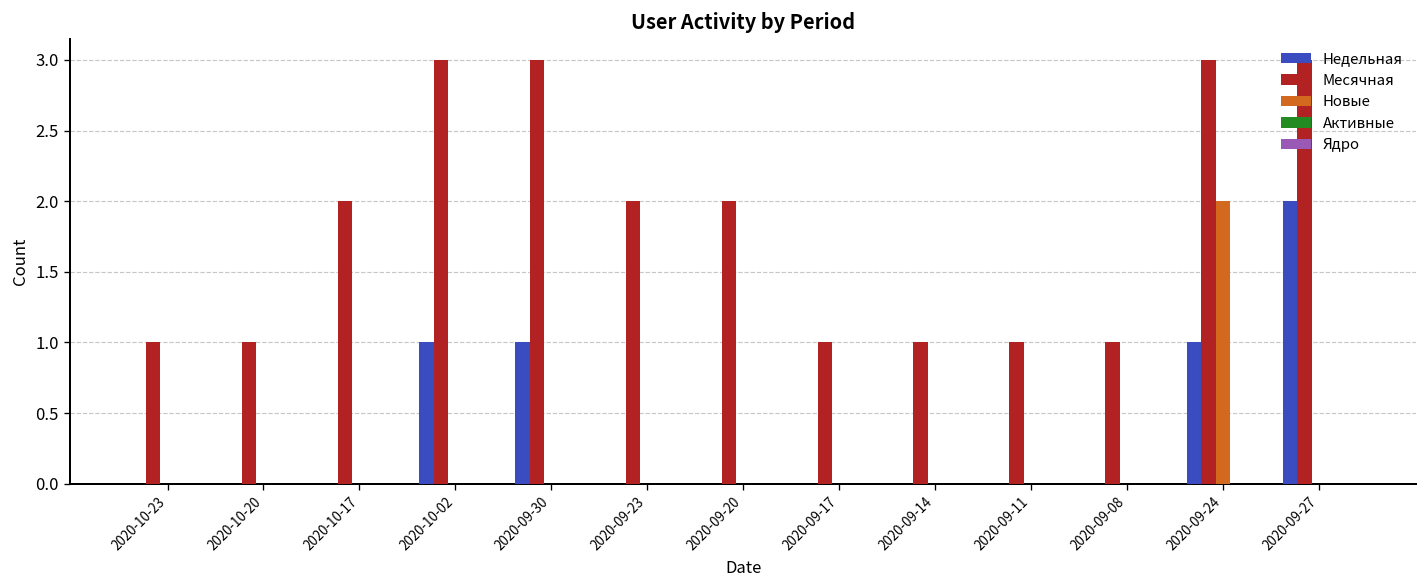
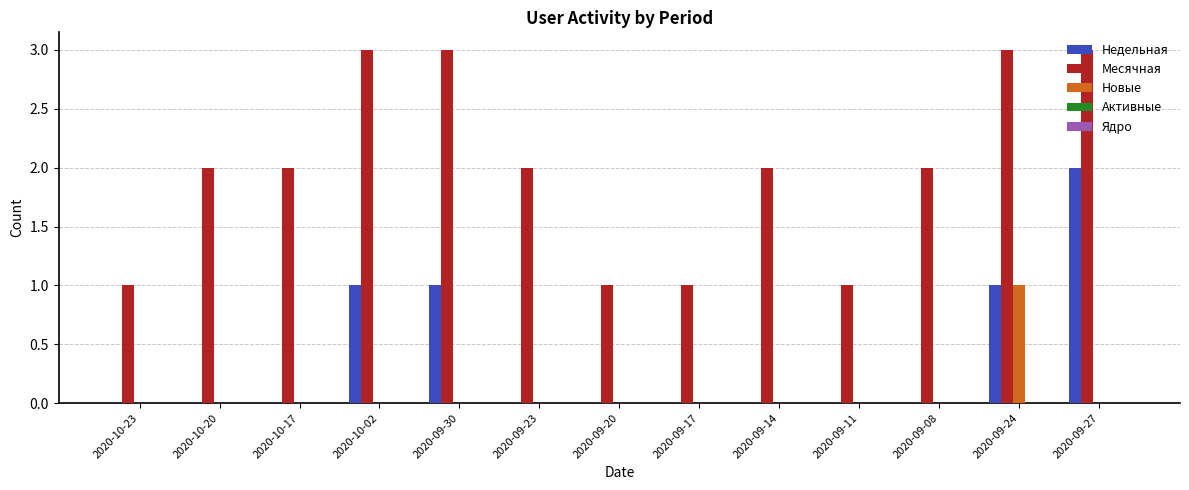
  {
    "Недельная": {
      "2020-10-23": 0,
      "2020-10-20": 0,
      "2020-10-17": 0,
      "2020-10-02": 1,
      "2020-09-30": 1,
      "2020-09-23": 0,
      "2020-09-20": 0,
      "2020-09-17": 0,
      "2020-09-14": 0,
      "2020-09-11": 0,
      "2020-09-08": 0,
      "2020-09-24": 1,
      "2020-09-27": 2
    },
    "Месячная": {
      "2020-10-23": 1,
-     "2020-10-20": 1,
+     "2020-10-20": 2,
      "2020-10-17": 2,
      "2020-10-02": 3,
      "2020-09-30": 3,
      "2020-09-23": 2,
-     "2020-09-20": 2,
+     "2020-09-20": 1,
      "2020-09-17": 1,
-     "2020-09-14": 1,
+     "2020-09-14": 2,
      "2020-09-11": 1,
-     "2020-09-08": 1,
+     "2020-09-08": 2,
      "2020-09-24": 3,
      "2020-09-27": 3
    },
    "Новые": {
      "2020-10-23": 0,
      "2020-10-20": 0,
      "2020-10-17": 0,
      "2020-10-02": 0,
      "2020-09-30": 0,
      "2020-09-23": 0,
      "2020-09-20": 0,
      "2020-09-17": 0,
      "2020-09-14": 0,
      "2020-09-11": 0,
      "2020-09-08": 0,
-     "2020-09-24": 2,
+     "2020-09-24": 1,
      "2020-09-27": 0
    },
    "Активные": {
      "2020-10-23": 0,
      "2020-10-20": 0,
      "2020-10-17": 0,
      "2020-10-02": 0,
      "2020-09-30": 0,
      "2020-09-23": 0,
      "2020-09-20": 0,
      "2020-09-17": 0,
      "2020-09-14": 0,
      "2020-09-11": 0,
      "2020-09-08": 0,
      "2020-09-24": 0,
      "2020-09-27": 0
    },
    "Ядро": {
      "2020-10-23": 0,
      "2020-10-20": 0,
      "2020-10-17": 0,
      "2020-10-02": 0,
      "2020-09-30": 0,
      "2020-09-23": 0,
      "2020-09-20": 0,
      "2020-09-17": 0,
      "2020-09-14": 0,
      "2020-09-11": 0,
      "2020-09-08": 0,
      "2020-09-24": 0,
      "2020-09-27": 0
    }
  }
